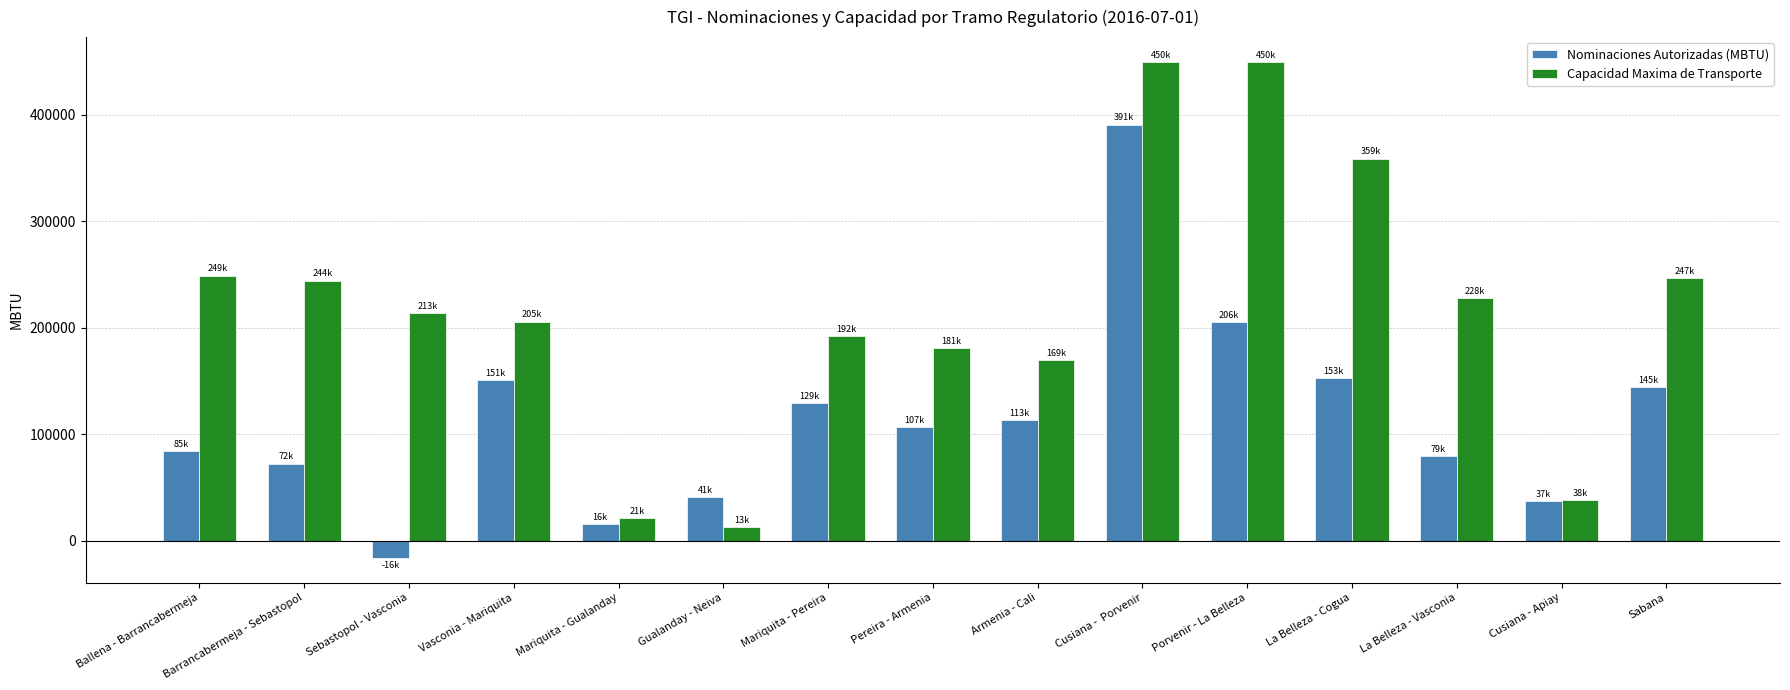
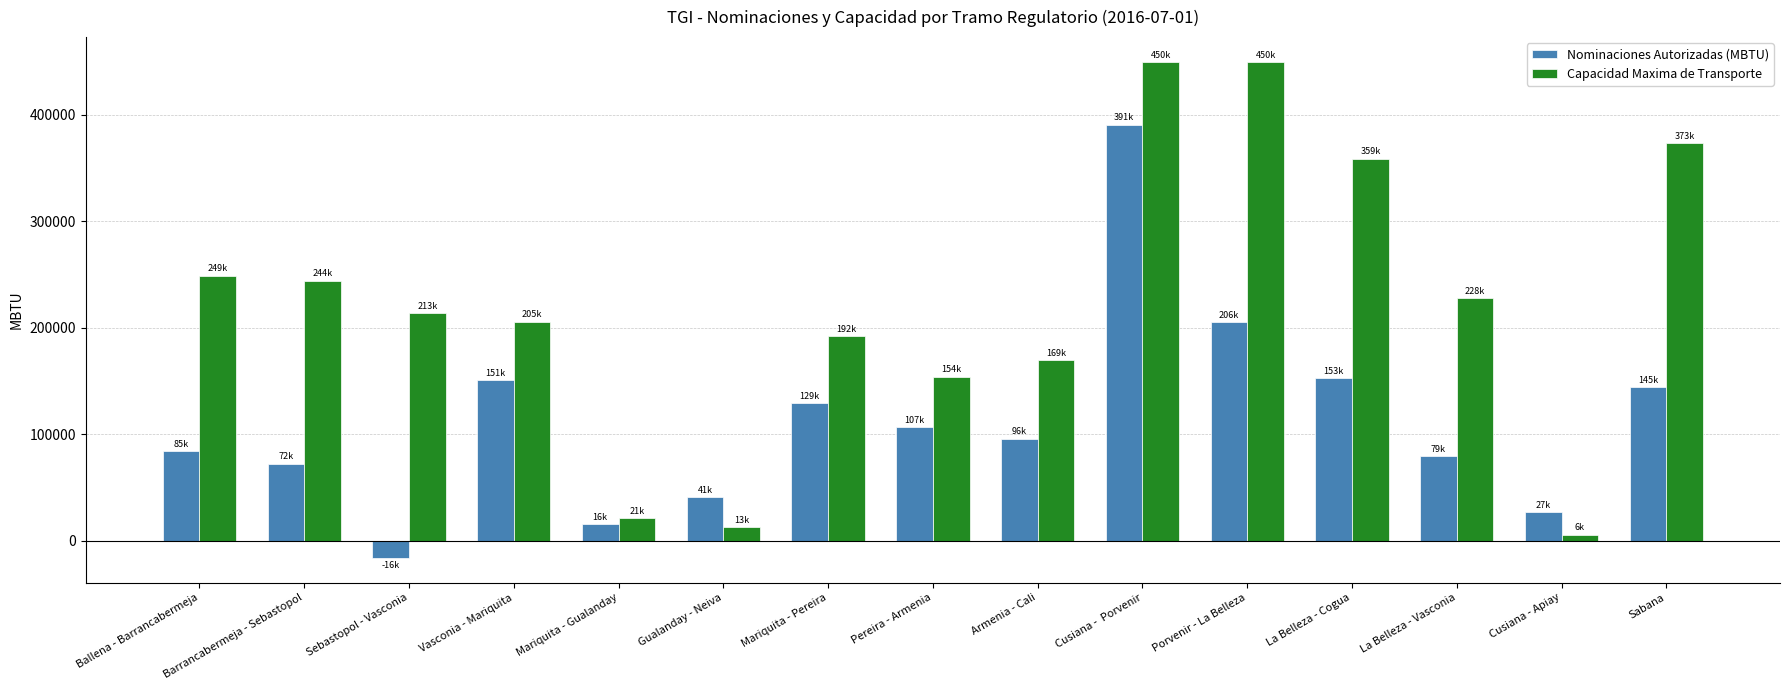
  {
    "Nominaciones Autorizadas (MBTU)": {
      "Ballena - Barrancabermeja": "85k",
      "Barrancabermeja - Sebastopol": "72k",
      "Sebastopol - Vasconia": "-16k",
      "Vasconia - Mariquita": "151k",
      "Mariquita - Gualanday": "16k",
      "Gualanday - Neiva": "41k",
      "Mariquita - Pereira": "129k",
      "Pereira - Armenia": "107k",
-     "Armenia - Cali": "113k",
+     "Armenia - Cali": "96k",
      "Cusiana - Porvenir": "391k",
      "Porvenir - La Belleza": "206k",
      "La Belleza - Cogua": "153k",
      "La Belleza - Vasconia": "79k",
-     "Cusiana - Apiay": "37k",
+     "Cusiana - Apiay": "27k",
      "Sabana": "145k"
    },
    "Capacidad Maxima de Transporte": {
      "Ballena - Barrancabermeja": "249k",
      "Barrancabermeja - Sebastopol": "244k",
      "Sebastopol - Vasconia": "213k",
      "Vasconia - Mariquita": "205k",
      "Mariquita - Gualanday": "21k",
      "Gualanday - Neiva": "13k",
      "Mariquita - Pereira": "192k",
-     "Pereira - Armenia": "181k",
+     "Pereira - Armenia": "154k",
      "Armenia - Cali": "169k",
      "Cusiana - Porvenir": "450k",
      "Porvenir - La Belleza": "450k",
      "La Belleza - Cogua": "359k",
      "La Belleza - Vasconia": "228k",
-     "Cusiana - Apiay": "38k",
-     "Sabana": "247k"
+     "Cusiana - Apiay": "6k",
+     "Sabana": "373k"
    }
  }
